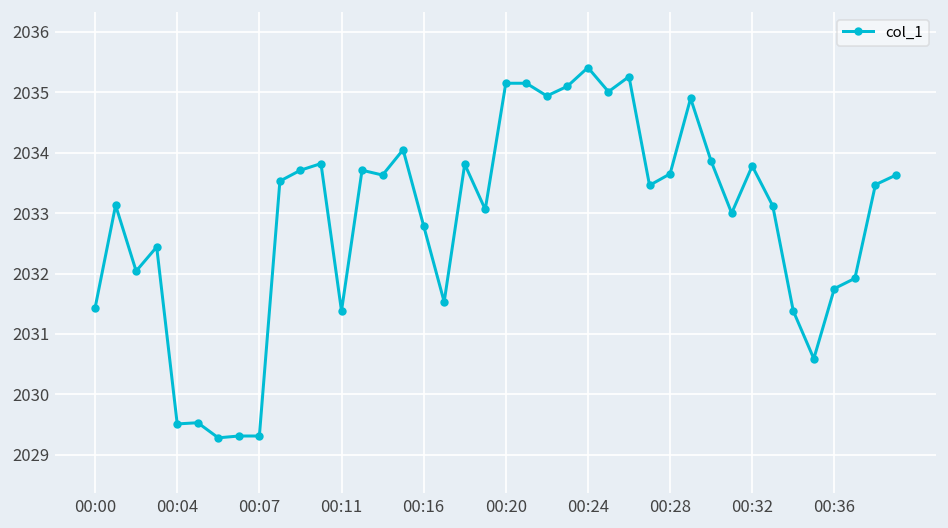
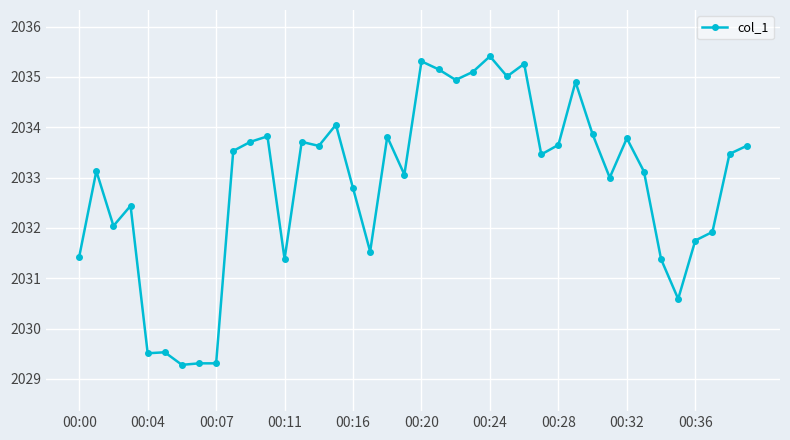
  {
    "00:00": 2031.4,
    "00:04": 2029.5,
    "00:16": 2032.8,
-   "00:20": 2035.2,
+   "00:20": 2035.3,
    "00:24": 2035.4,
    "00:28": 2033.7,
    "00:32": 2033.8,
    "00:36": 2031.8
  }
